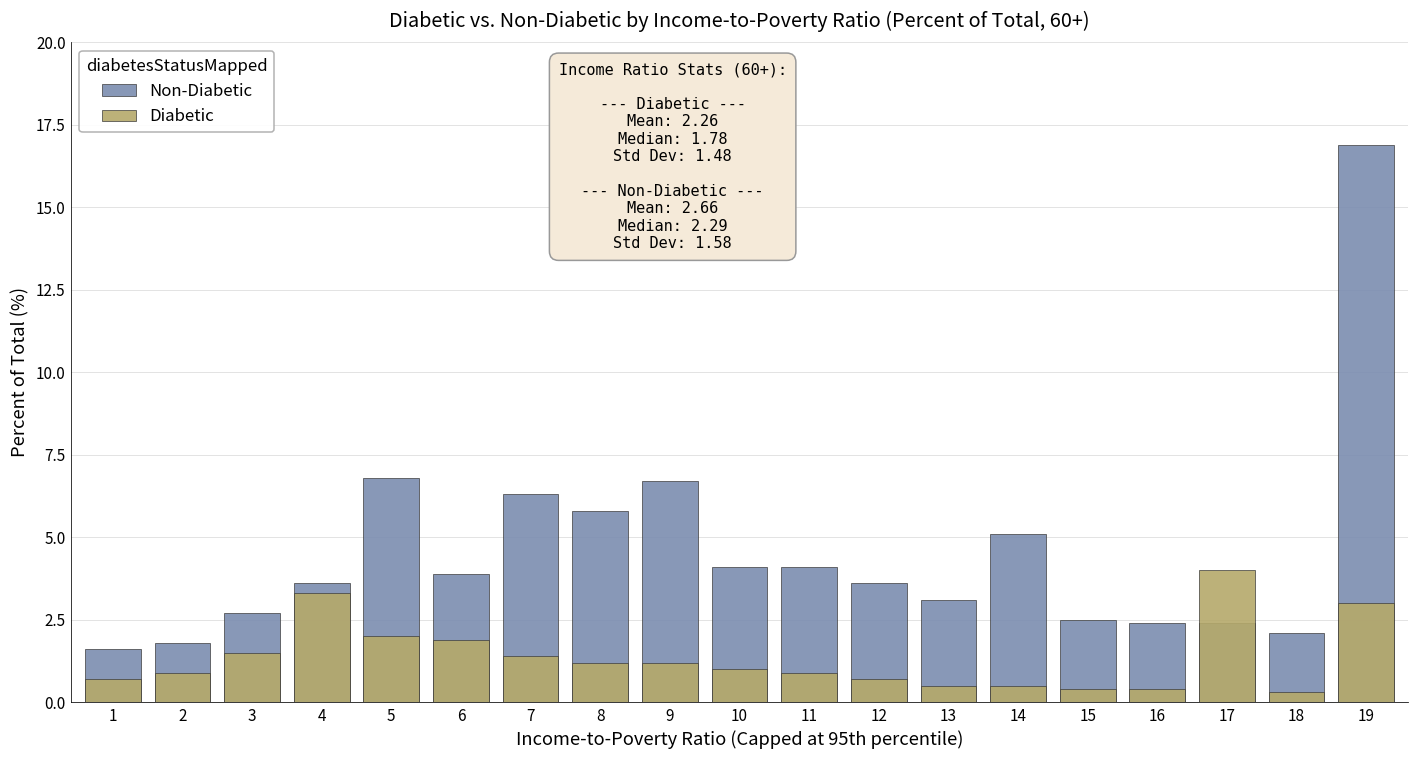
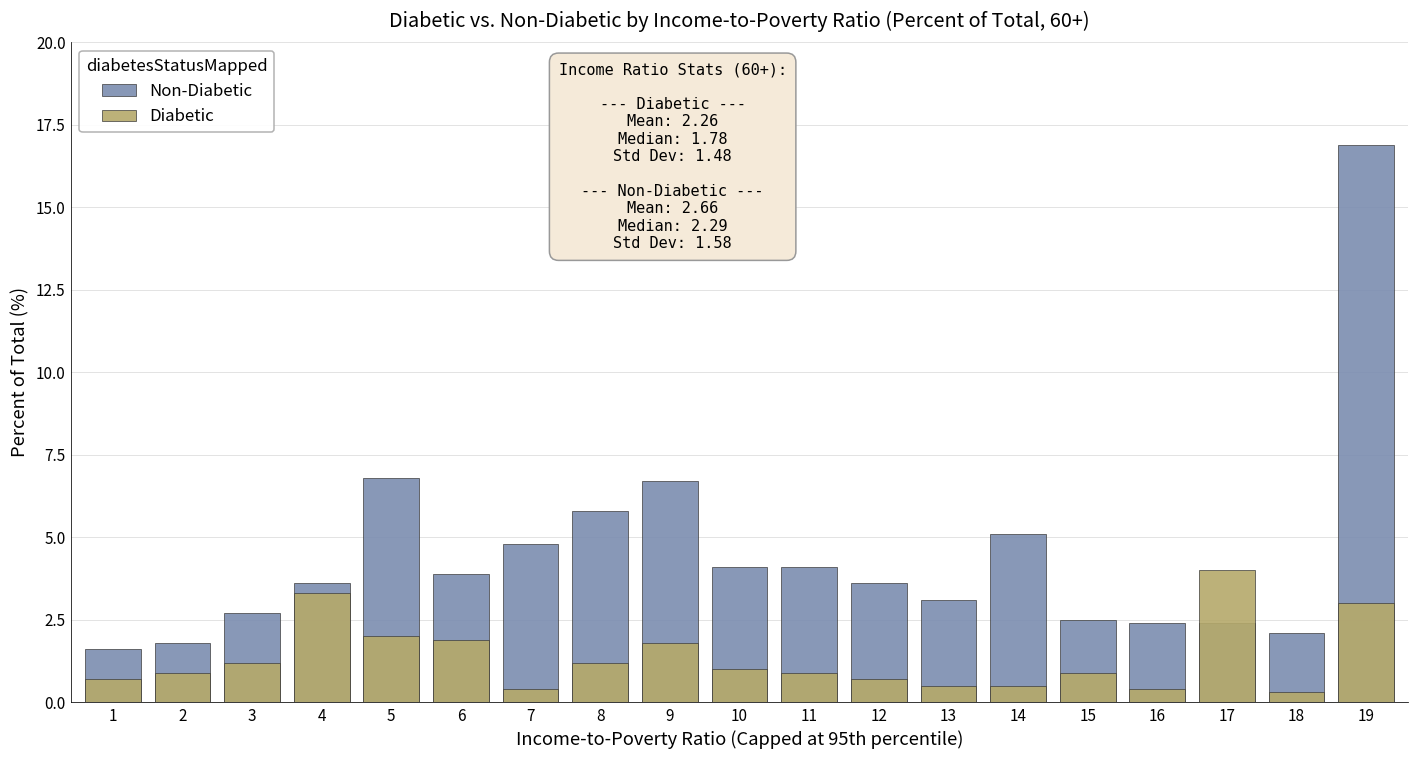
  {
    "Non-Diabetic": {
      "1": 1.6,
      "2": 1.8,
      "3": 2.7,
      "4": 3.6,
      "5": 6.8,
      "6": 3.9,
-     "7": 6.3,
+     "7": 4.8,
      "8": 5.8,
      "9": 6.7,
      "10": 4.1,
      "11": 4.1,
      "12": 3.6,
      "13": 3.1,
      "14": 5.1,
      "15": 2.5,
      "16": 2.4,
      "18": 2.1,
      "19": 16.9
    },
    "Diabetic": {
-     "3": 1.5,
-     "7": 1.4,
-     "9": 1.2,
-     "15": 0.4,
+     "3": 1.2,
+     "7": 0.4,
+     "9": 1.8,
+     "15": 0.9,
      "17": 4.0
    }
  }
